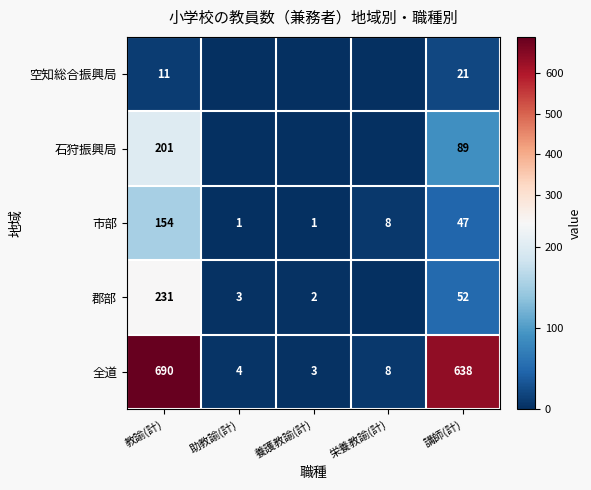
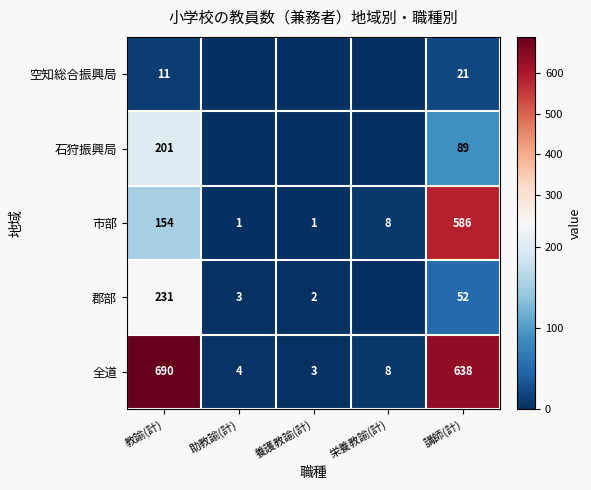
  {
    "空知総合振興局": {
      "教諭(計)": 11,
      "講師(計)": 21
    },
    "石狩振興局": {
      "教諭(計)": 201,
      "講師(計)": 89
    },
    "市部": {
      "教諭(計)": 154,
      "助教諭(計)": 1,
      "養護教諭(計)": 1,
      "栄養教諭(計)": 8,
-     "講師(計)": 47
+     "講師(計)": 586
    },
    "郡部": {
      "教諭(計)": 231,
      "助教諭(計)": 3,
      "養護教諭(計)": 2,
      "講師(計)": 52
    },
    "全道": {
      "教諭(計)": 690,
      "助教諭(計)": 4,
      "養護教諭(計)": 3,
      "栄養教諭(計)": 8,
      "講師(計)": 638
    }
  }
